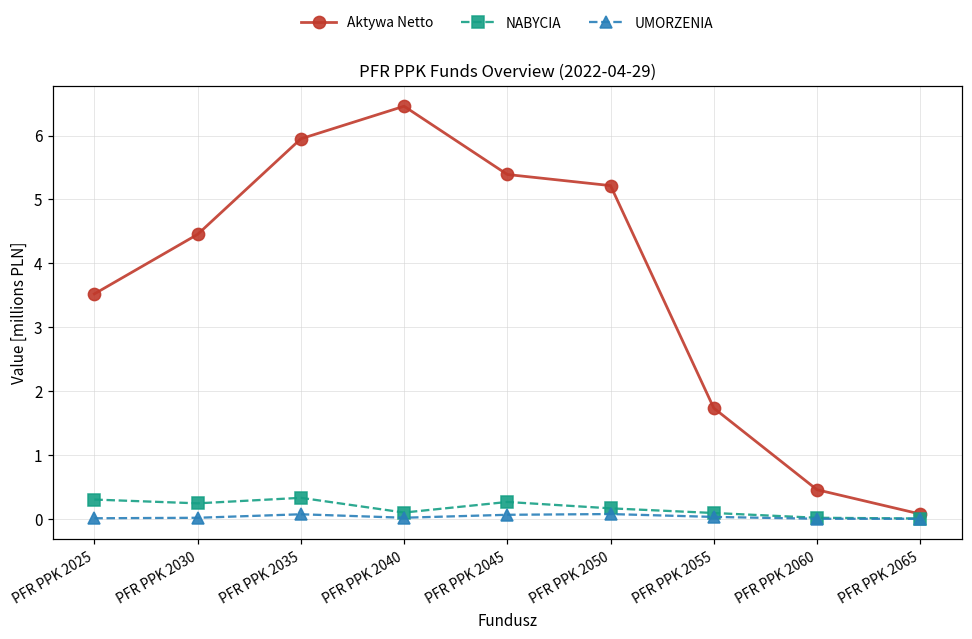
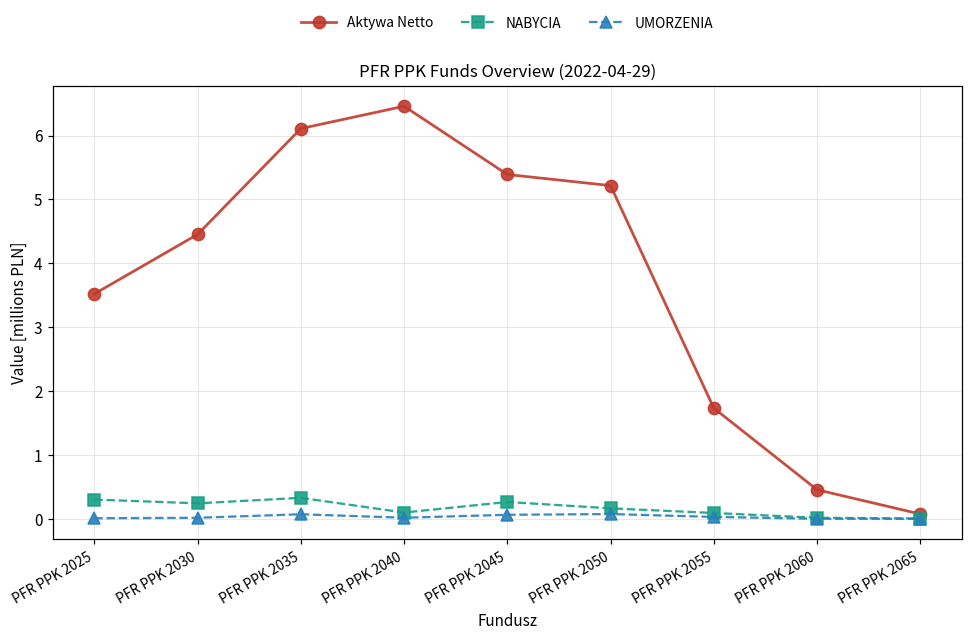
  {
    "Aktywa Netto": {
      "PFR PPK 2025": 3.5,
      "PFR PPK 2030": 4.5,
-     "PFR PPK 2035": 5.9,
+     "PFR PPK 2035": 6.1,
      "PFR PPK 2040": 6.5,
      "PFR PPK 2045": 5.4,
      "PFR PPK 2050": 5.2,
      "PFR PPK 2055": 1.7,
      "PFR PPK 2060": 0.5,
      "PFR PPK 2065": 0.1
    },
    "NABYCIA": {
      "PFR PPK 2025": 0.3,
      "PFR PPK 2030": 0.2,
      "PFR PPK 2035": 0.3,
      "PFR PPK 2040": 0.1,
      "PFR PPK 2045": 0.3,
      "PFR PPK 2050": 0.2,
      "PFR PPK 2055": 0.1
    },
    "UMORZENIA": {
      "PFR PPK 2025": 0.0,
      "PFR PPK 2030": 0.0,
      "PFR PPK 2035": 0.1,
      "PFR PPK 2040": 0.0,
      "PFR PPK 2045": 0.1,
      "PFR PPK 2050": 0.1,
      "PFR PPK 2055": 0.0
    }
  }
